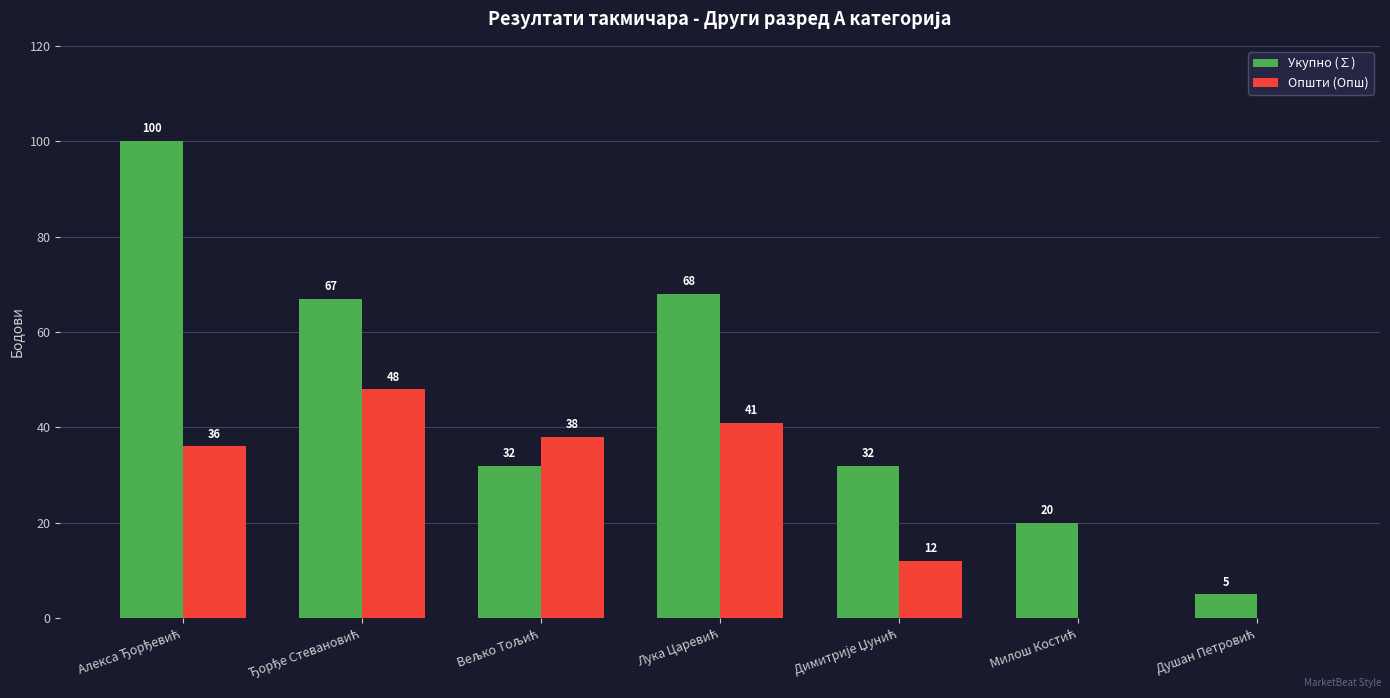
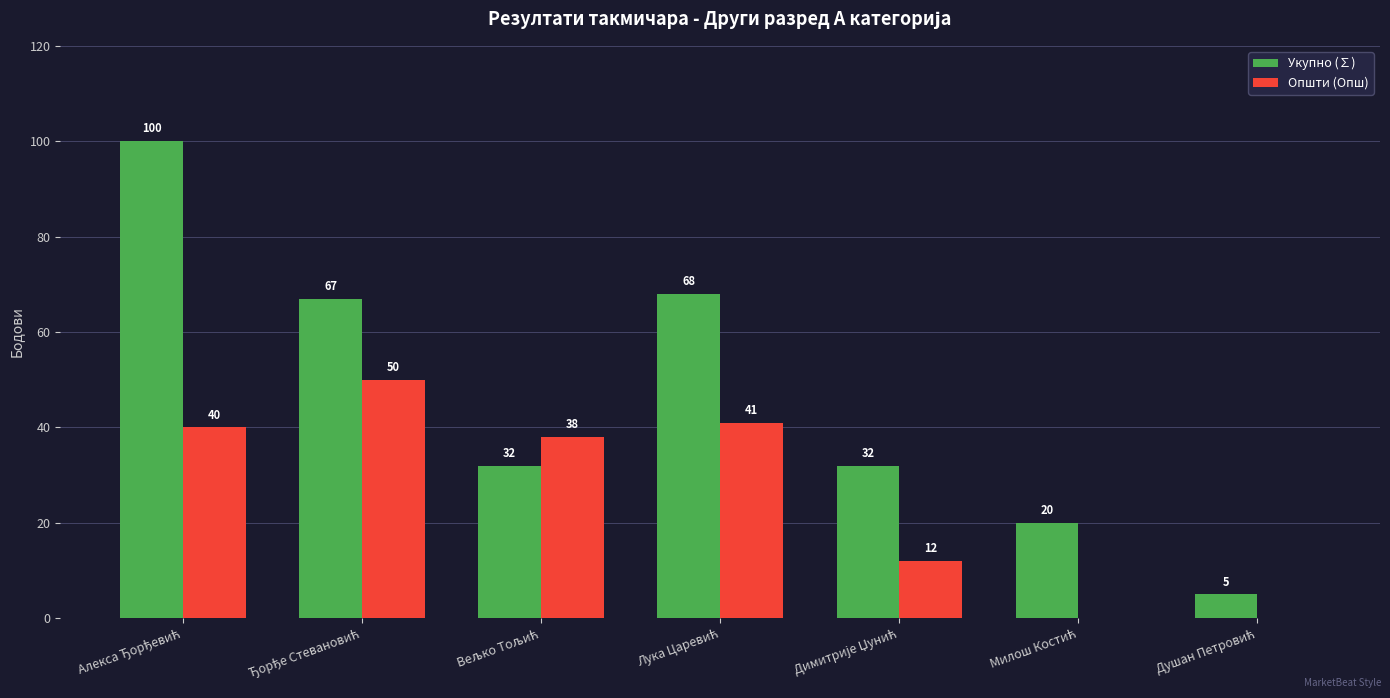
  {
    "Укупно (∑)": {
      "Алекса Ђорђевић": 100,
      "Ђорђе Стевановић": 67,
      "Вељко Тољић": 32,
      "Лука Царевић": 68,
      "Димитрије Џунић": 32,
      "Милош Костић": 20,
      "Душан Петровић": 5
    },
    "Општи (Опш)": {
-     "Алекса Ђорђевић": 36,
-     "Ђорђе Стевановић": 48,
+     "Алекса Ђорђевић": 40,
+     "Ђорђе Стевановић": 50,
      "Вељко Тољић": 38,
      "Лука Царевић": 41,
      "Димитрије Џунић": 12
    }
  }
